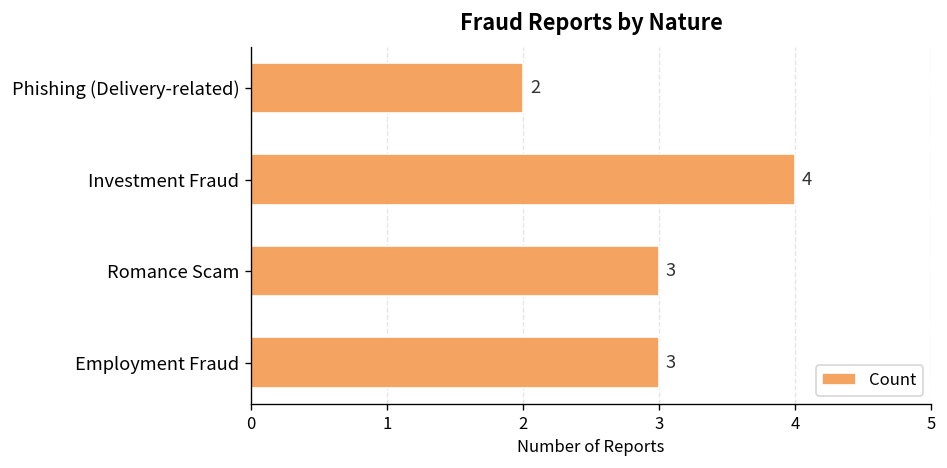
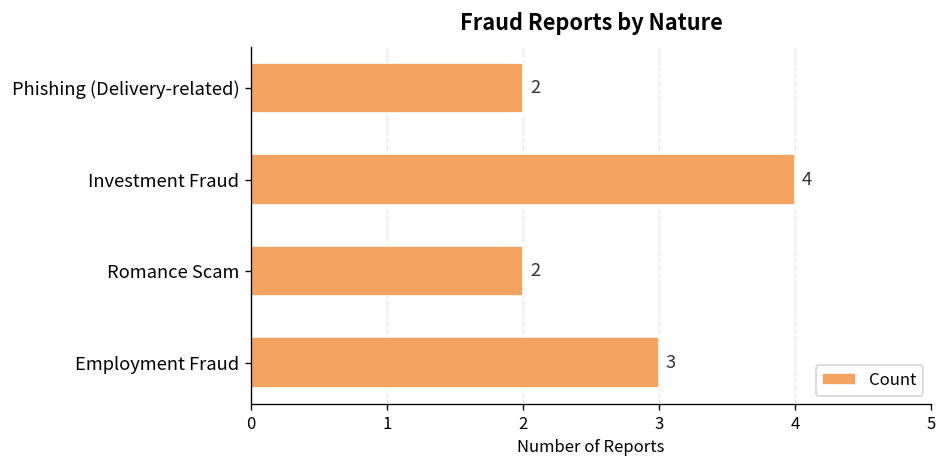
  {
    "Phishing (Delivery-related)": 2,
    "Investment Fraud": 4,
-   "Romance Scam": 3,
+   "Romance Scam": 2,
    "Employment Fraud": 3
  }
